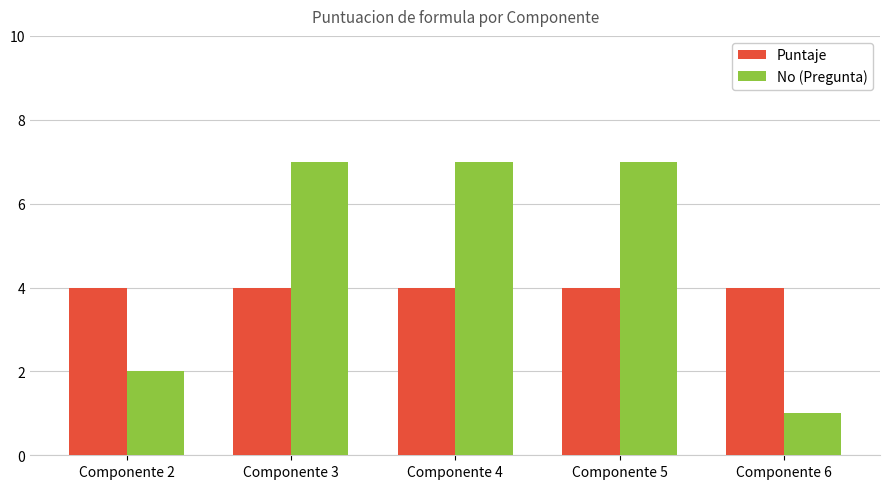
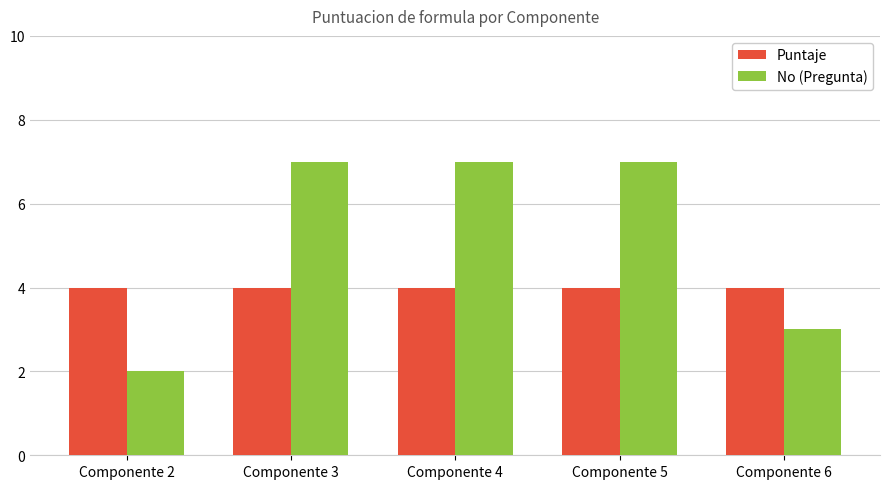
  {
    "Puntaje": {
      "Componente 2": 4,
      "Componente 3": 4,
      "Componente 4": 4,
      "Componente 5": 4,
      "Componente 6": 4
    },
    "No (Pregunta)": {
      "Componente 2": 2,
      "Componente 3": 7,
      "Componente 4": 7,
      "Componente 5": 7,
-     "Componente 6": 1
+     "Componente 6": 3
    }
  }
